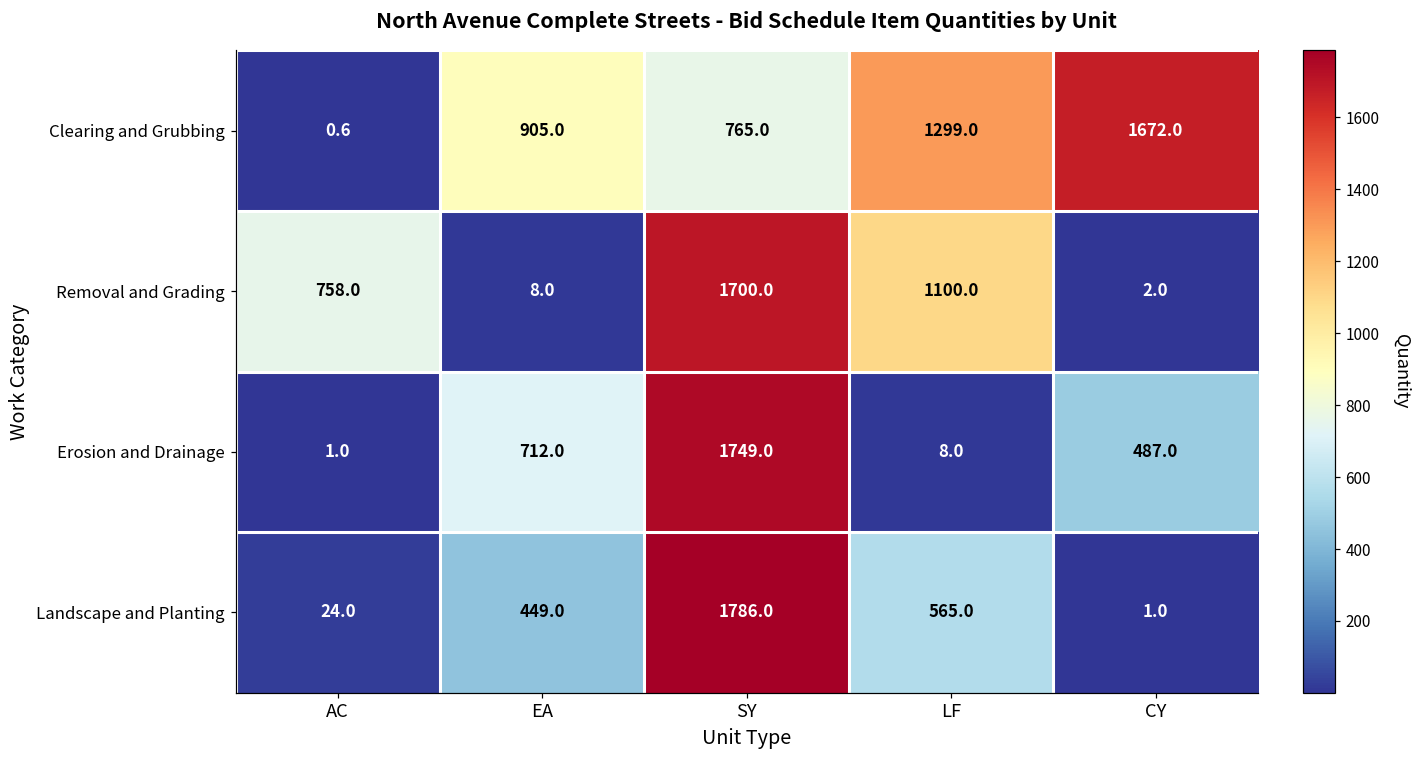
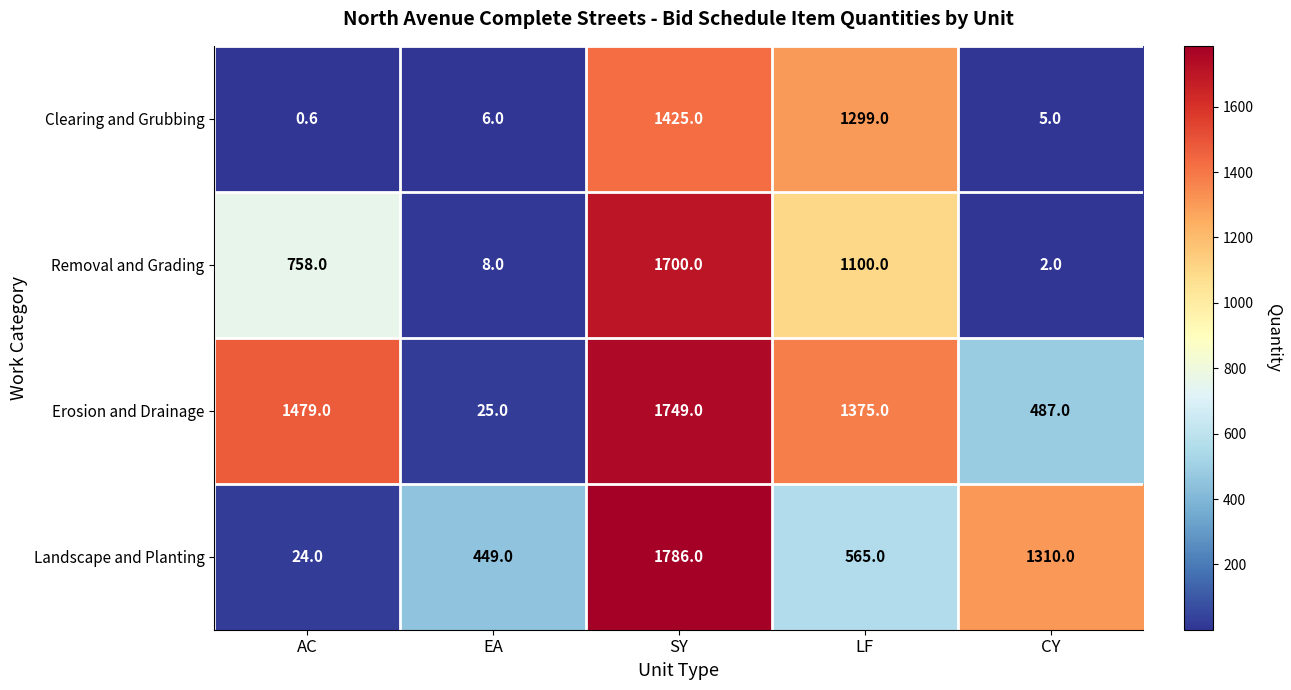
  {
    "Clearing and Grubbing": {
      "AC": 0.6,
-     "EA": 905.0,
-     "SY": 765.0,
+     "EA": 6.0,
+     "SY": 1425.0,
      "LF": 1299.0,
-     "CY": 1672.0
+     "CY": 5.0
    },
    "Removal and Grading": {
      "AC": 758.0,
      "EA": 8.0,
      "SY": 1700.0,
      "LF": 1100.0,
      "CY": 2.0
    },
    "Erosion and Drainage": {
-     "AC": 1.0,
-     "EA": 712.0,
+     "AC": 1479.0,
+     "EA": 25.0,
      "SY": 1749.0,
-     "LF": 8.0,
+     "LF": 1375.0,
      "CY": 487.0
    },
    "Landscape and Planting": {
      "AC": 24.0,
      "EA": 449.0,
      "SY": 1786.0,
      "LF": 565.0,
-     "CY": 1.0
+     "CY": 1310.0
    }
  }
